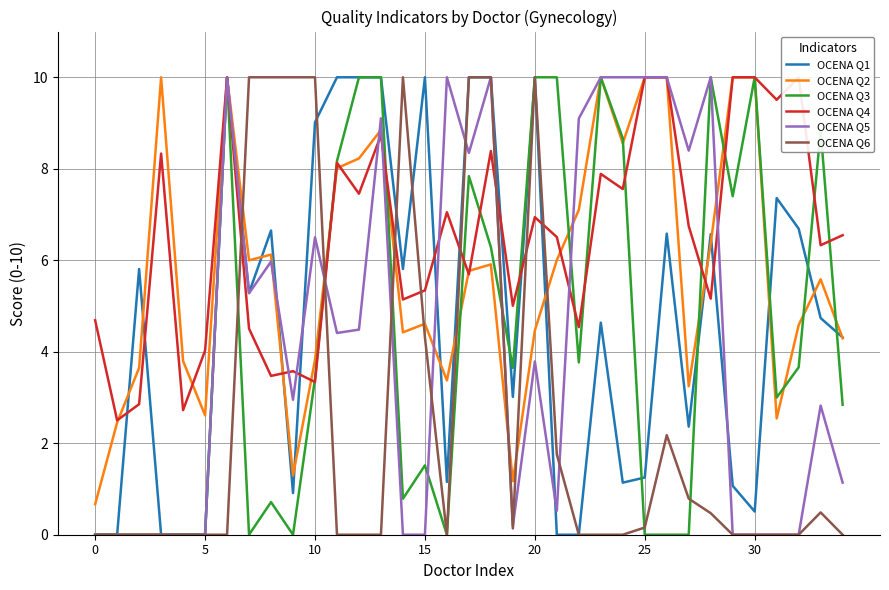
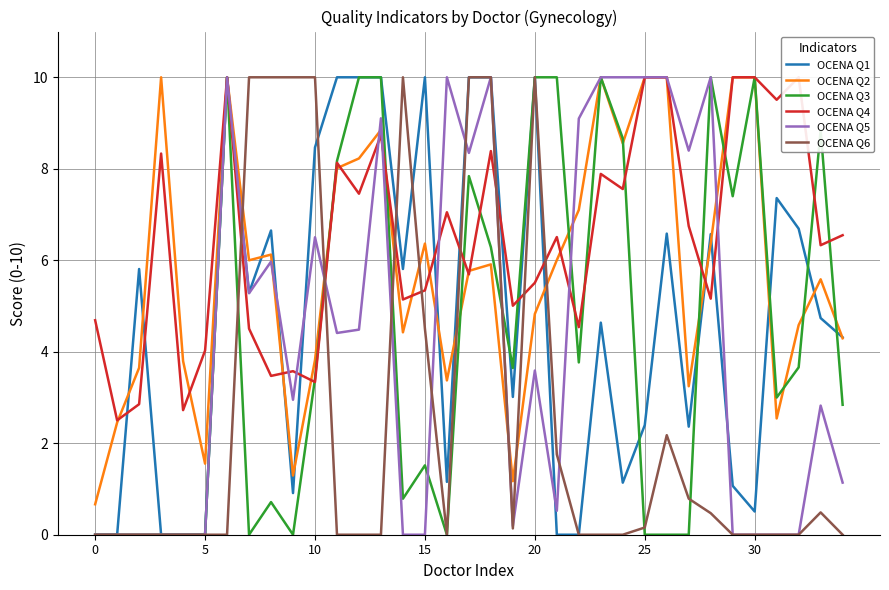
  {
    "OCENA Q1": {
-     "10": 9.0,
+     "10": 8.5,
      "15": 10.0,
-     "25": 1.3,
+     "25": 2.4,
      "30": 0.5
    },
    "OCENA Q2": {
      "0": 0.7,
-     "5": 2.6,
+     "5": 1.6,
      "10": 3.8,
-     "15": 4.6,
-     "20": 4.5
+     "15": 6.4,
+     "20": 4.8
    },
    "OCENA Q3": {
      "10": 3.4,
      "15": 1.5,
      "25": 0.0
    },
    "OCENA Q4": {
      "0": 4.7,
      "5": 4.0,
      "10": 3.3,
      "15": 5.3,
-     "20": 6.9
+     "20": 5.5
    },
    "OCENA Q5": {
      "10": 6.5,
      "15": 0.0,
-     "20": 3.8
+     "20": 3.6
    },
    "OCENA Q6": {
      "10": 10.0,
-     "15": 4.3,
+     "15": 4.5,
      "25": 0.2
    }
  }
